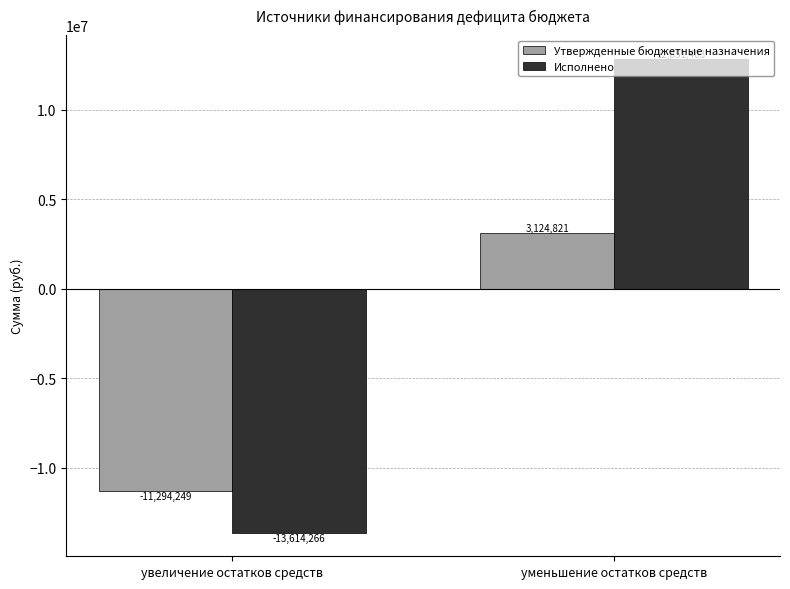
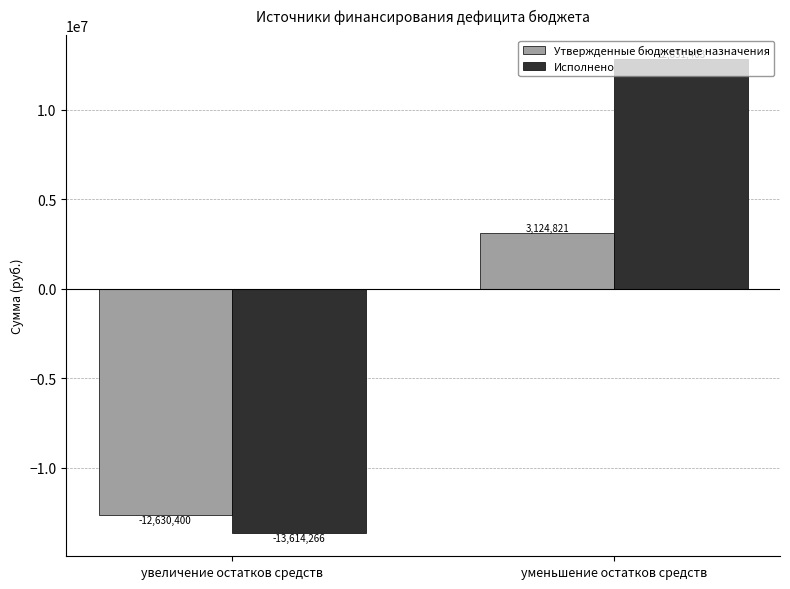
  {
    "Утвержденные бюджетные назначения": {
-     "увеличение остатков средств": "-11,294,249",
+     "увеличение остатков средств": "-12,630,400",
      "уменьшение остатков средств": "3,124,821"
    },
    "Исполнено": {
      "увеличение остатков средств": "-13,614,266"
    }
  }
